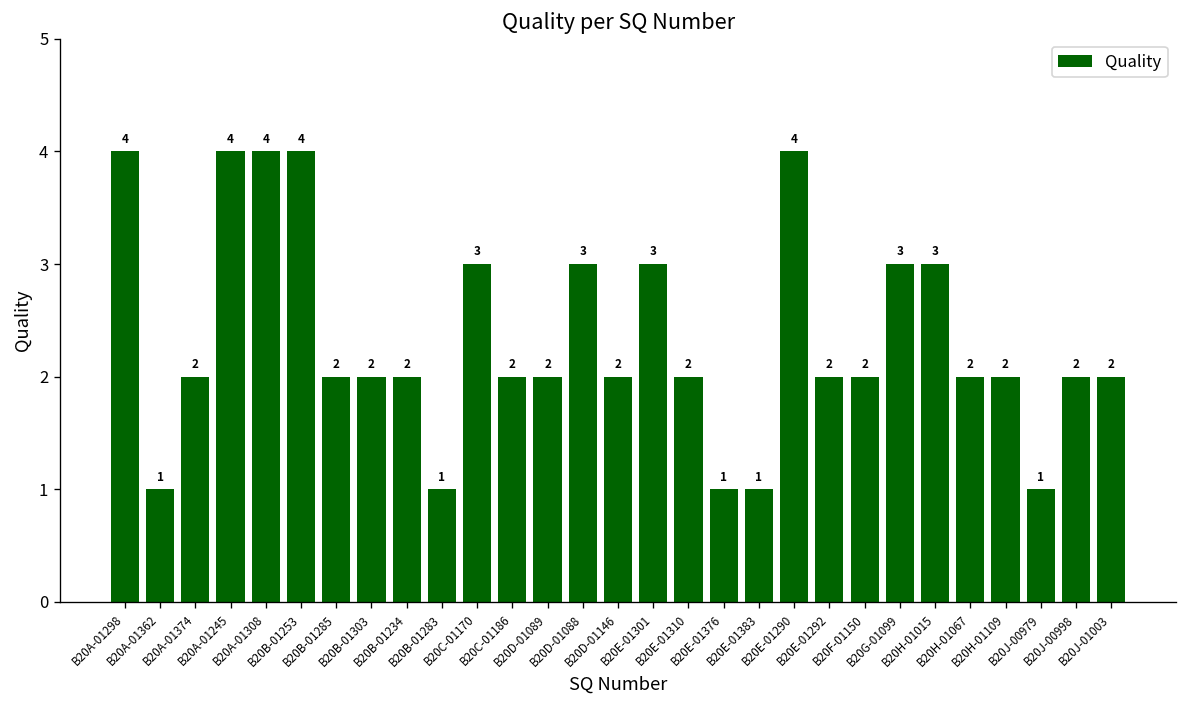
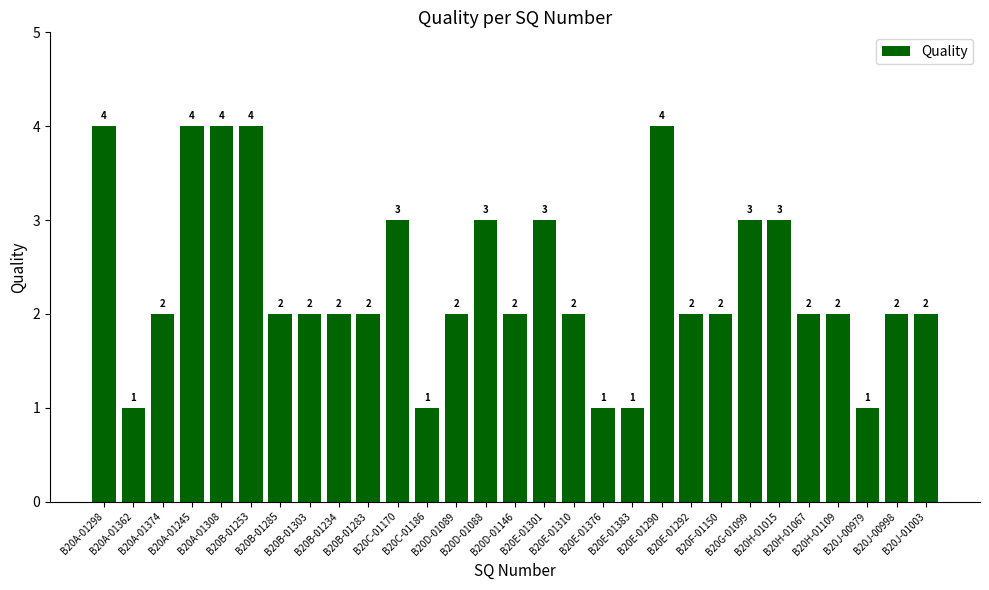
  {
    "B20A-01298": 4,
    "B20A-01362": 1,
    "B20A-01374": 2,
    "B20A-01245": 4,
    "B20A-01308": 4,
    "B20B-01253": 4,
    "B20B-01285": 2,
    "B20B-01303": 2,
    "B20B-01234": 2,
-   "B20B-01283": 1,
+   "B20B-01283": 2,
    "B20C-01170": 3,
-   "B20C-01186": 2,
+   "B20C-01186": 1,
    "B20D-01089": 2,
    "B20D-01088": 3,
    "B20D-01146": 2,
    "B20E-01301": 3,
    "B20E-01310": 2,
    "B20E-01376": 1,
    "B20E-01383": 1,
    "B20E-01290": 4,
    "B20E-01292": 2,
    "B20F-01150": 2,
    "B20G-01099": 3,
    "B20H-01015": 3,
    "B20H-01067": 2,
    "B20H-01109": 2,
    "B20J-00979": 1,
    "B20J-00998": 2,
    "B20J-01003": 2
  }
